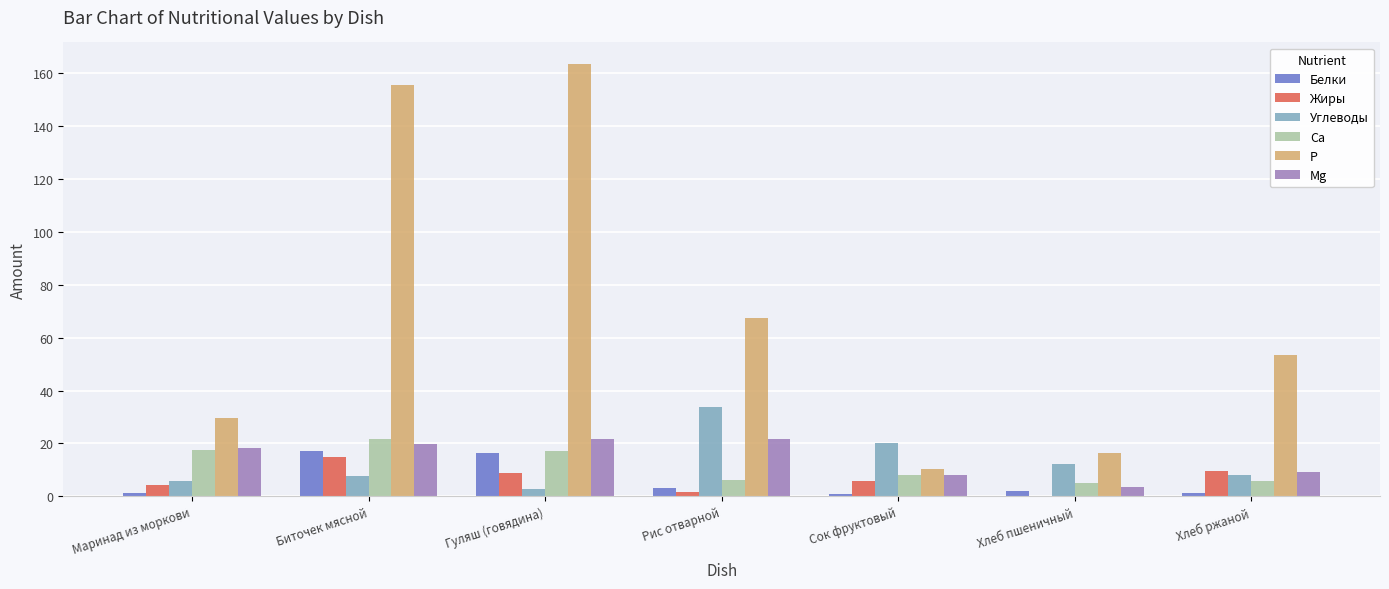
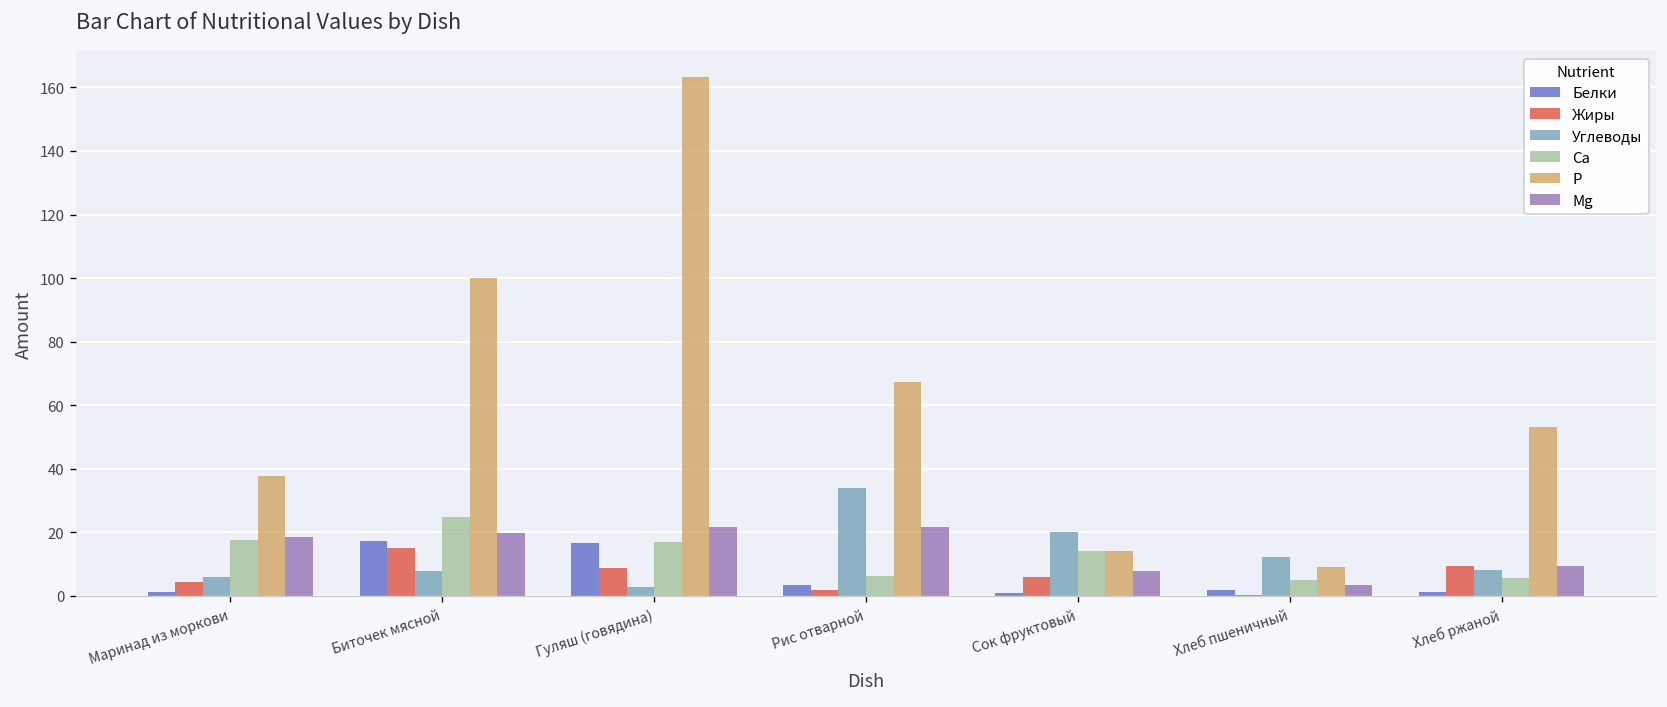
  {
    "Жиры": {
      "Маринад из моркови": 4,
      "Биточек мясной": 15,
      "Гуляш (говядина)": 9,
      "Рис отварной": 2,
      "Сок фруктовый": 6,
      "Хлеб ржаной": 10
    },
    "Ca": {
      "Маринад из моркови": 18,
-     "Биточек мясной": 22,
+     "Биточек мясной": 25,
      "Гуляш (говядина)": 17,
      "Рис отварной": 6,
-     "Сок фруктовый": 8,
+     "Сок фруктовый": 14,
      "Хлеб пшеничный": 5,
      "Хлеб ржаной": 6
    },
    "P": {
-     "Маринад из моркови": 30,
-     "Биточек мясной": 155,
+     "Маринад из моркови": 38,
+     "Биточек мясной": 100,
      "Гуляш (говядина)": 163,
      "Рис отварной": 67,
-     "Сок фруктовый": 10,
-     "Хлеб пшеничный": 16,
+     "Сок фруктовый": 14,
+     "Хлеб пшеничный": 9,
      "Хлеб ржаной": 53
    }
  }
